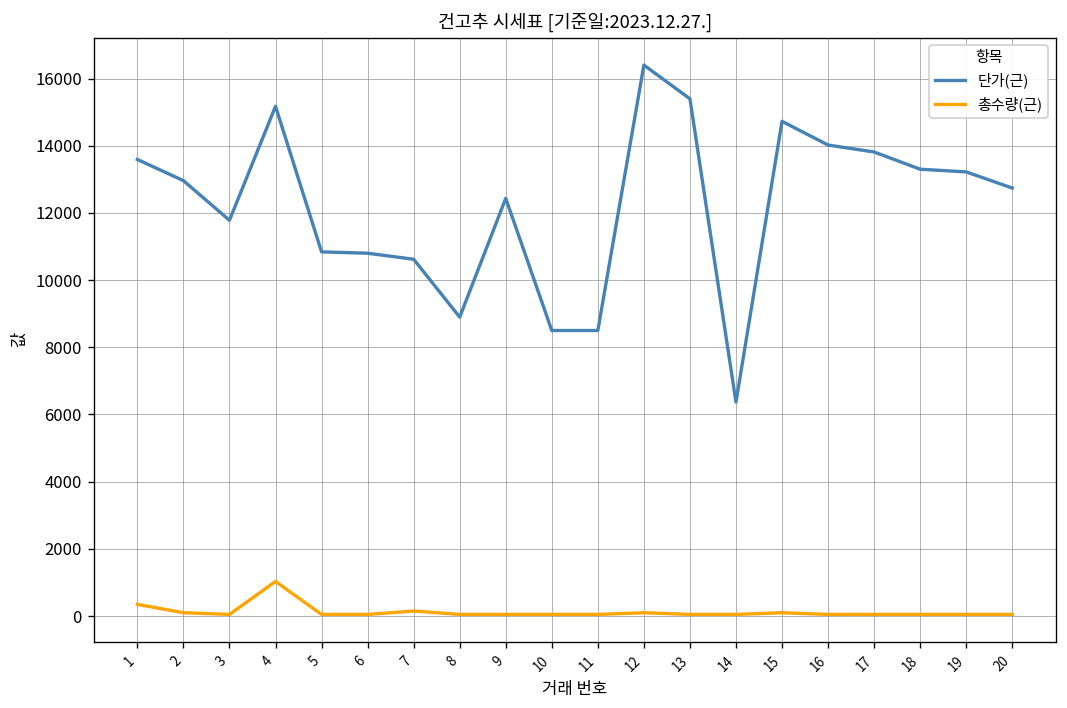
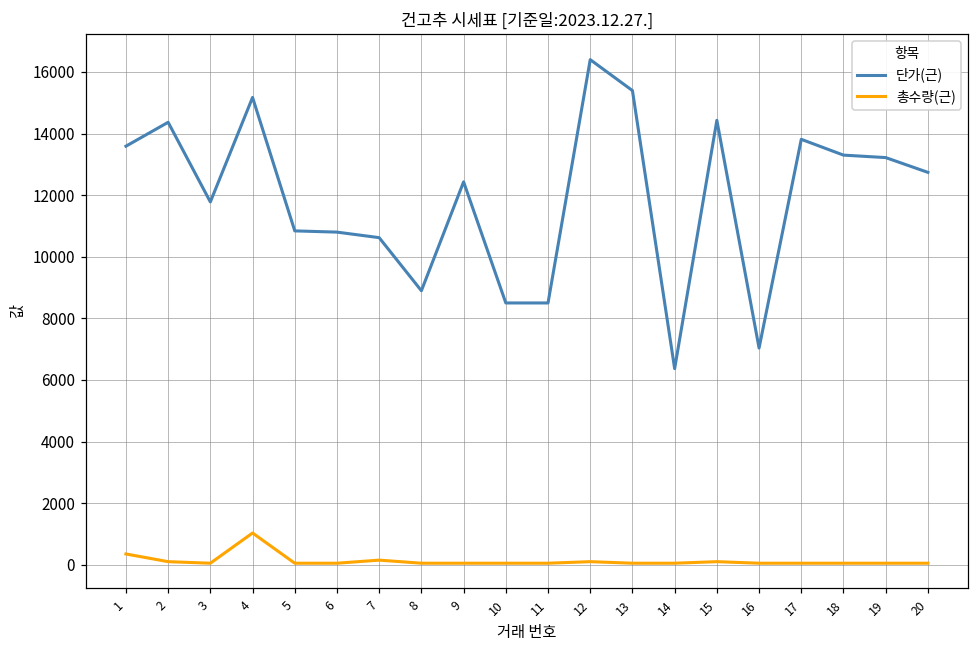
  {
    "단가(근)": {
      "1": 13600,
-     "2": 13000,
+     "2": 14400,
      "3": 11800,
      "4": 15200,
      "5": 10800,
      "6": 10800,
      "7": 10600,
      "8": 8900,
      "9": 12400,
      "10": 8500,
      "11": 8500,
      "12": 16400,
      "13": 15400,
      "14": 6400,
-     "15": 14700,
-     "16": 14000,
+     "15": 14400,
+     "16": 7000,
      "17": 13800,
      "18": 13300,
      "19": 13200,
      "20": 12700
    },
    "총수량(근)": {
      "1": 400,
      "2": 100,
      "3": 100,
      "4": 1000,
      "5": 100,
      "6": 100,
      "7": 200,
      "8": 100,
      "9": 100,
      "10": 100,
      "11": 100,
      "12": 100,
      "13": 100,
      "14": 100,
      "15": 100,
      "16": 100,
      "17": 100,
      "18": 100,
      "19": 100,
      "20": 100
    }
  }
